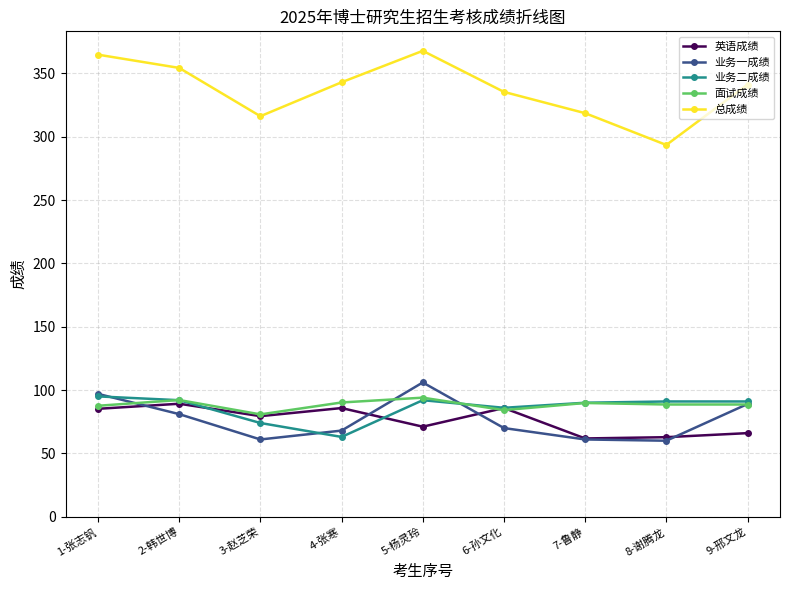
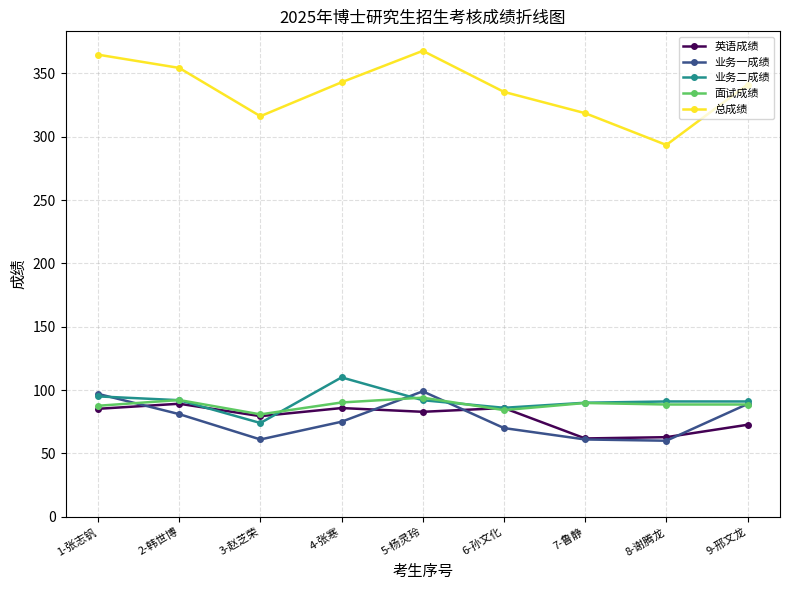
  {
    "英语成绩": {
      "1-张志钒": 85,
      "2-韩世博": 89,
      "4-张寒": 86,
-     "5-杨灵玲": 71,
+     "5-杨灵玲": 83,
      "8-谢腾龙": 63,
-     "9-邢文龙": 66
+     "9-邢文龙": 73
    },
    "业务一成绩": {
      "2-韩世博": 81,
      "3-赵芝荣": 61,
-     "4-张寒": 68,
-     "5-杨灵玲": 106,
+     "4-张寒": 75,
+     "5-杨灵玲": 99,
      "6-孙文化": 70,
      "8-谢腾龙": 60
    },
    "业务二成绩": {
      "3-赵芝荣": 74,
-     "4-张寒": 63,
+     "4-张寒": 110,
      "8-谢腾龙": 91
    },
    "面试成绩": {
      "1-张志钒": 88,
      "4-张寒": 90,
      "8-谢腾龙": 89
    },
    "总成绩": {
      "1-张志钒": 365,
      "2-韩世博": 354,
      "3-赵芝荣": 316,
      "4-张寒": 343,
      "5-杨灵玲": 368,
      "6-孙文化": 335,
      "7-鲁静": 319,
      "8-谢腾龙": 294
    }
  }
